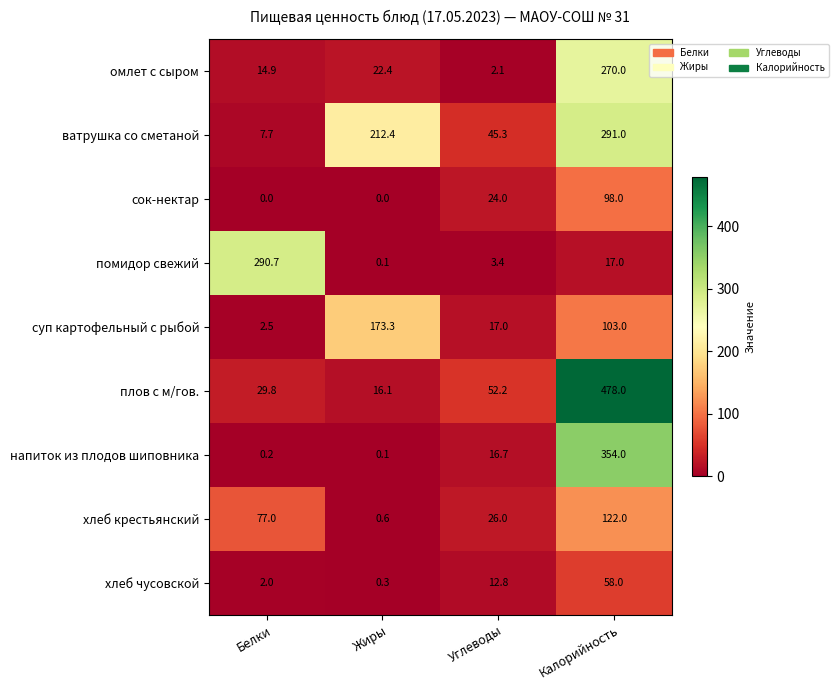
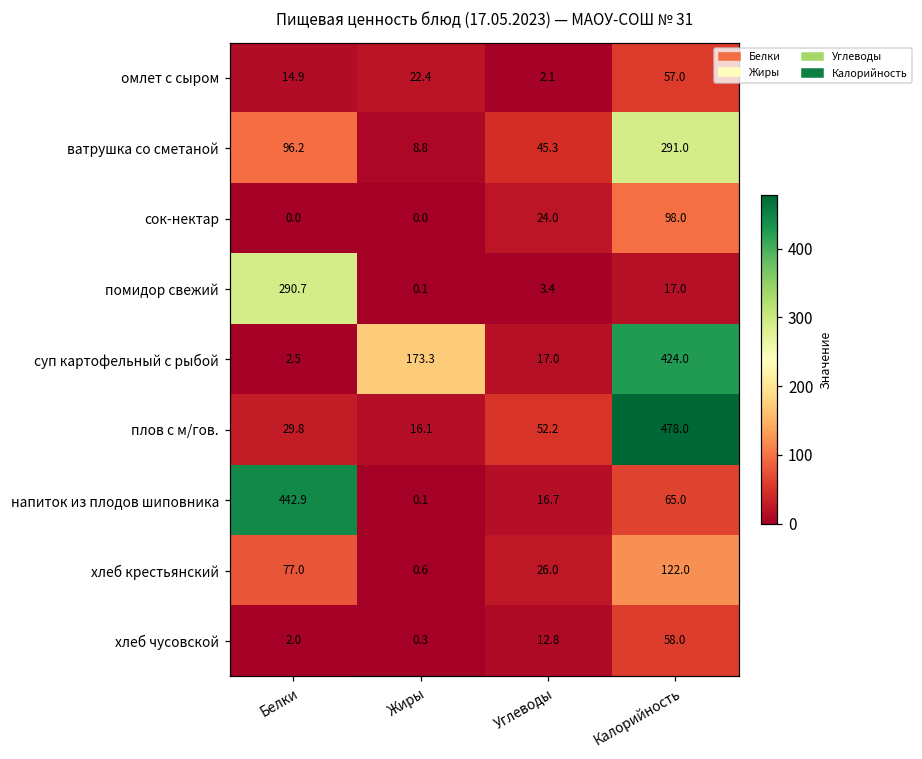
  {
    "омлет с сыром": {
      "Белки": 14.9,
      "Жиры": 22.4,
      "Углеводы": 2.1,
-     "Калорийность": 270.0
+     "Калорийность": 57.0
    },
    "ватрушка со сметаной": {
-     "Белки": 7.7,
-     "Жиры": 212.4,
+     "Белки": 96.2,
+     "Жиры": 8.8,
      "Углеводы": 45.3,
      "Калорийность": 291.0
    },
    "сок-нектар": {
      "Белки": 0.0,
      "Жиры": 0.0,
      "Углеводы": 24.0,
      "Калорийность": 98.0
    },
    "помидор свежий": {
      "Белки": 290.7,
      "Жиры": 0.1,
      "Углеводы": 3.4,
      "Калорийность": 17.0
    },
    "суп картофельный с рыбой": {
      "Белки": 2.5,
      "Жиры": 173.3,
      "Углеводы": 17.0,
-     "Калорийность": 103.0
+     "Калорийность": 424.0
    },
    "плов с м/гов.": {
      "Белки": 29.8,
      "Жиры": 16.1,
      "Углеводы": 52.2,
      "Калорийность": 478.0
    },
    "напиток из плодов шиповника": {
-     "Белки": 0.2,
+     "Белки": 442.9,
      "Жиры": 0.1,
      "Углеводы": 16.7,
-     "Калорийность": 354.0
+     "Калорийность": 65.0
    },
    "хлеб крестьянский": {
      "Белки": 77.0,
      "Жиры": 0.6,
      "Углеводы": 26.0,
      "Калорийность": 122.0
    },
    "хлеб чусовской": {
      "Белки": 2.0,
      "Жиры": 0.3,
      "Углеводы": 12.8,
      "Калорийность": 58.0
    }
  }
